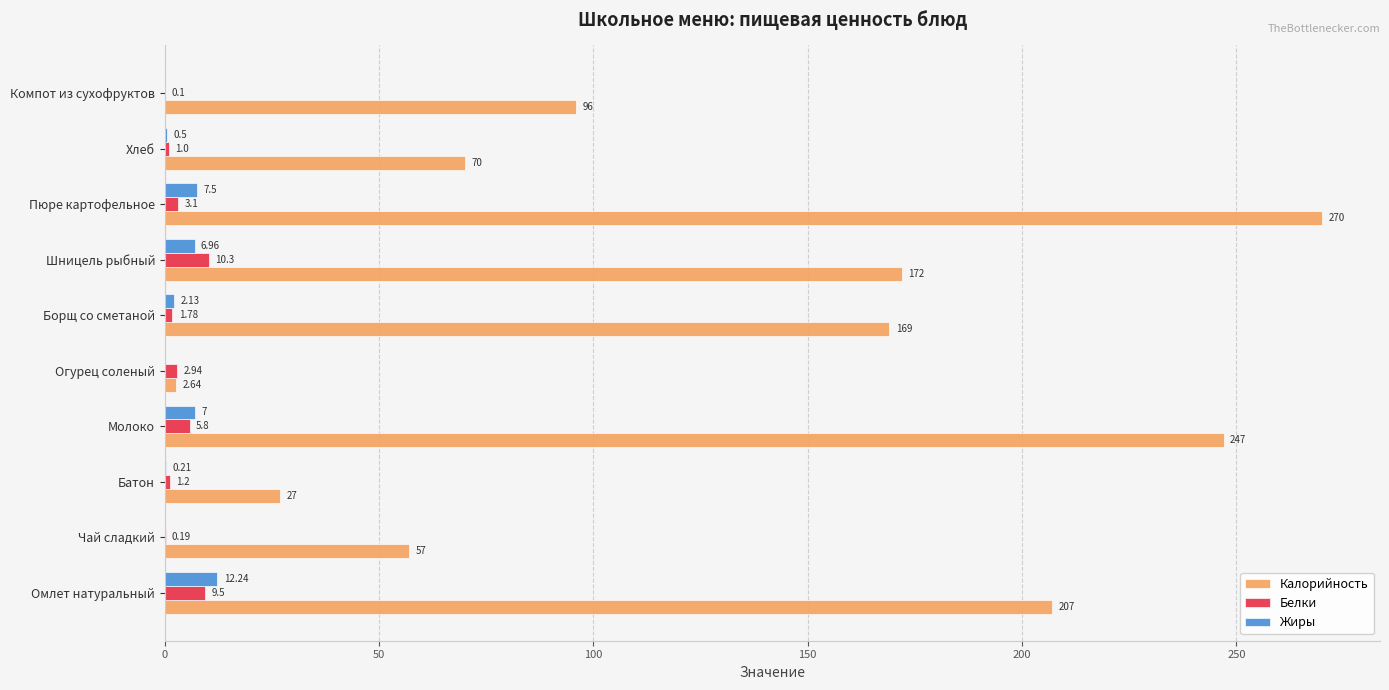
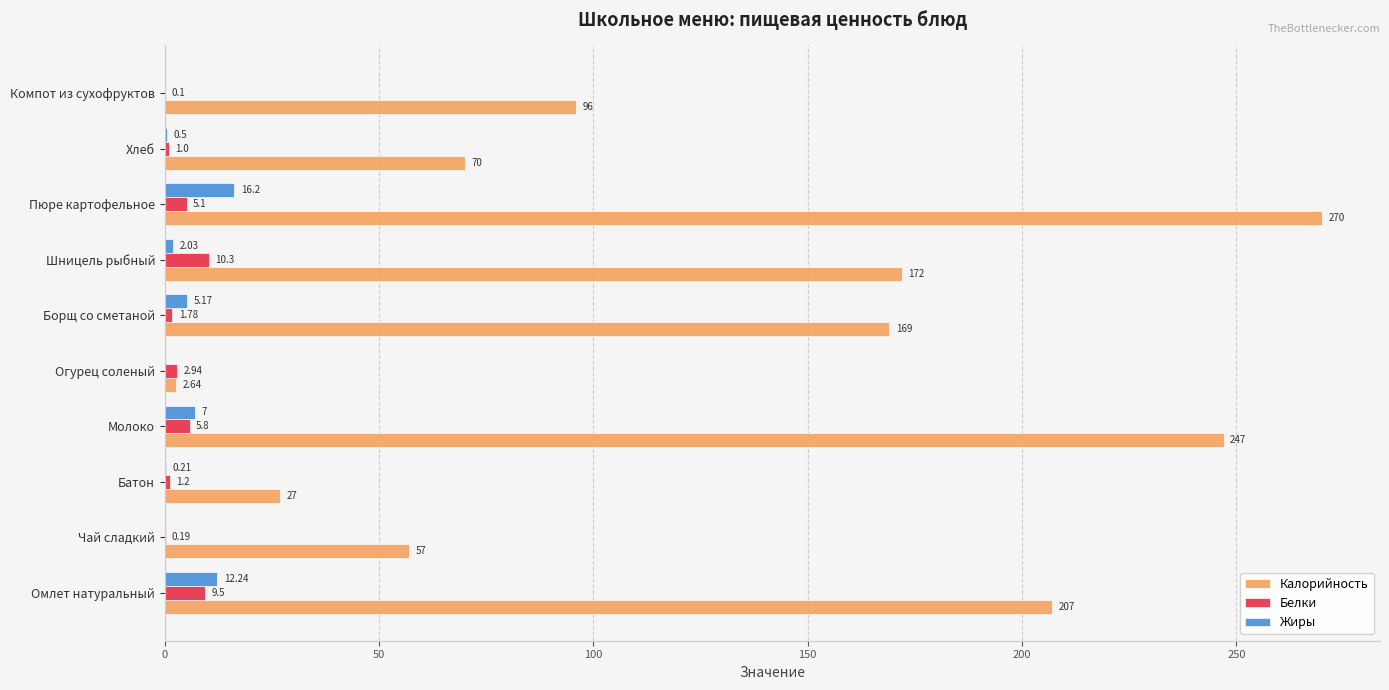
  {
    "Калорийность": {
      "Компот из сухофруктов": 96,
      "Хлеб": 70,
      "Пюре картофельное": 270,
      "Шницель рыбный": 172,
      "Борщ со сметаной": 169,
      "Огурец соленый": 2.64,
      "Молоко": 247,
      "Батон": 27,
      "Чай сладкий": 57,
      "Омлет натуральный": 207
    },
    "Белки": {
      "Компот из сухофруктов": 0.1,
      "Хлеб": 1.0,
-     "Пюре картофельное": 3.1,
+     "Пюре картофельное": 5.1,
      "Шницель рыбный": 10.3,
      "Борщ со сметаной": 1.78,
      "Огурец соленый": 2.94,
      "Молоко": 5.8,
      "Батон": 1.2,
      "Чай сладкий": 0.19,
      "Омлет натуральный": 9.5
    },
    "Жиры": {
      "Хлеб": 0.5,
-     "Пюре картофельное": 7.5,
-     "Шницель рыбный": 6.96,
-     "Борщ со сметаной": 2.13,
+     "Пюре картофельное": 16.2,
+     "Шницель рыбный": 2.03,
+     "Борщ со сметаной": 5.17,
      "Молоко": 7,
      "Батон": 0.21,
      "Омлет натуральный": 12.24
    }
  }
